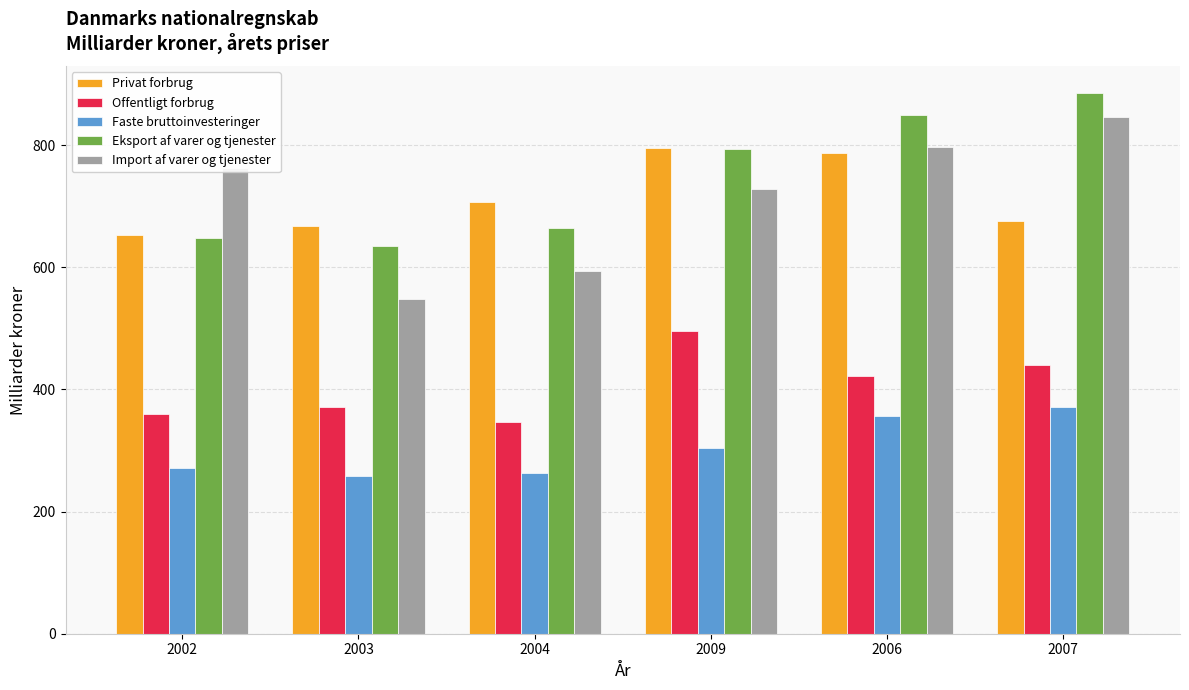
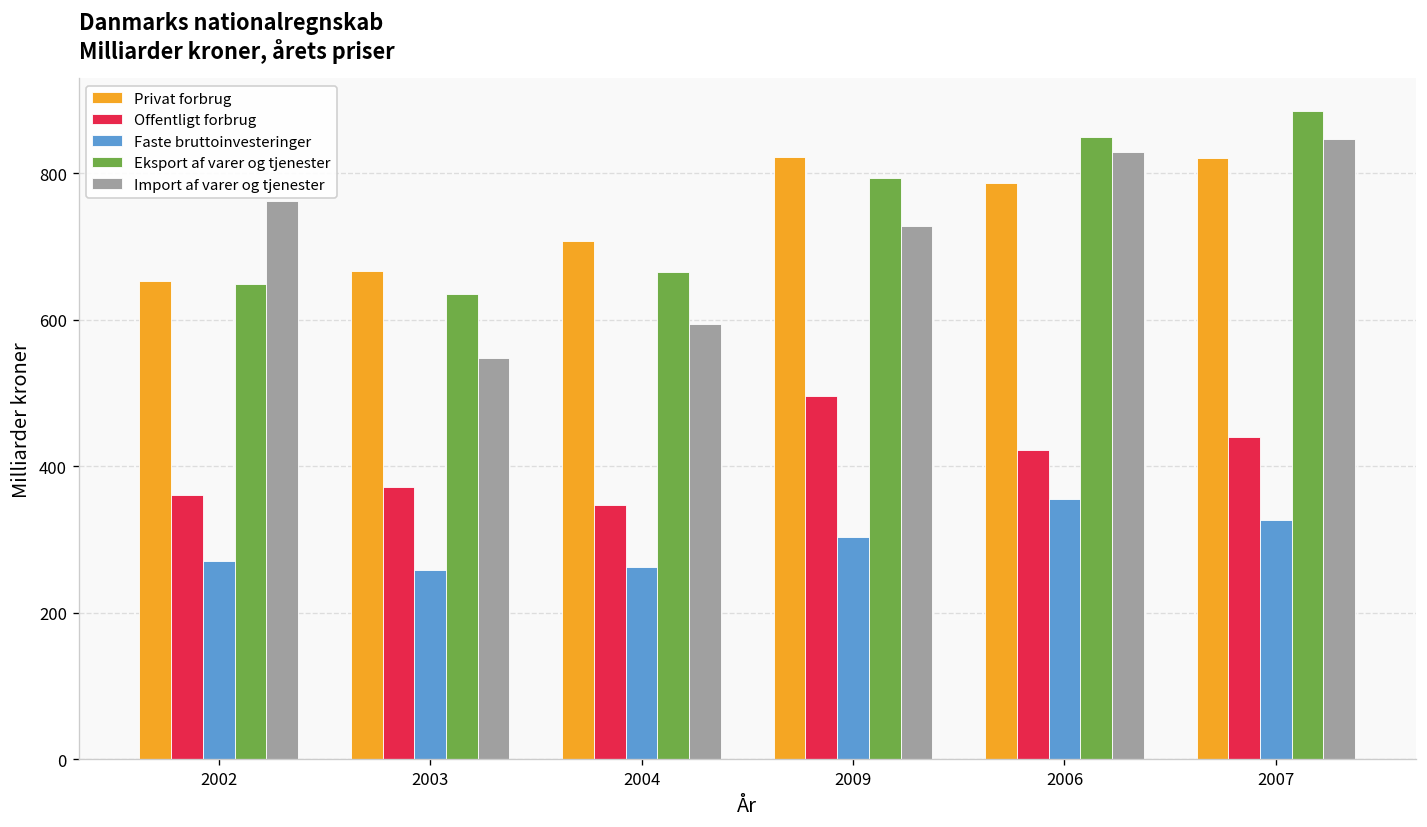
  {
    "Privat forbrug": {
      "2002": 650,
      "2003": 670,
      "2004": 710,
-     "2009": 790,
+     "2009": 820,
      "2006": 790,
-     "2007": 680
+     "2007": 820
    },
    "Offentligt forbrug": {
      "2002": 360,
      "2003": 370,
      "2004": 350,
      "2009": 500,
      "2006": 420,
      "2007": 440
    },
    "Faste bruttoinvesteringer": {
      "2002": 270,
      "2003": 260,
      "2004": 260,
      "2009": 300,
      "2006": 360,
-     "2007": 370
+     "2007": 330
    },
    "Eksport af varer og tjenester": {
      "2002": 650,
      "2003": 640,
      "2004": 670,
      "2009": 790,
      "2006": 850,
      "2007": 890
    },
    "Import af varer og tjenester": {
      "2003": 550,
      "2004": 590,
      "2009": 730,
-     "2006": 800,
+     "2006": 830,
      "2007": 850
    }
  }
